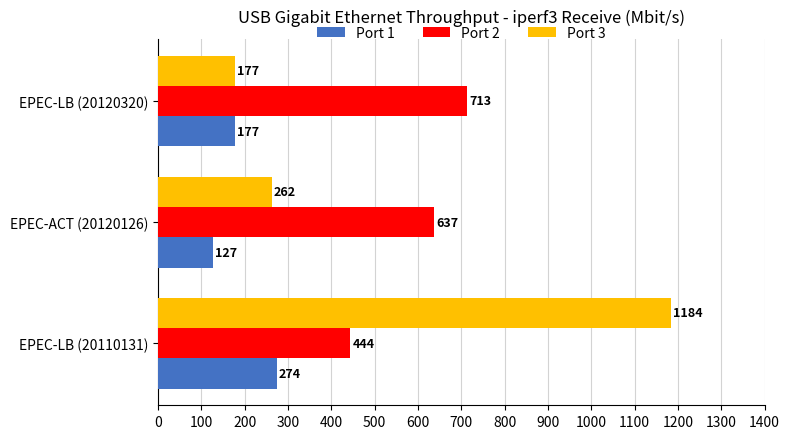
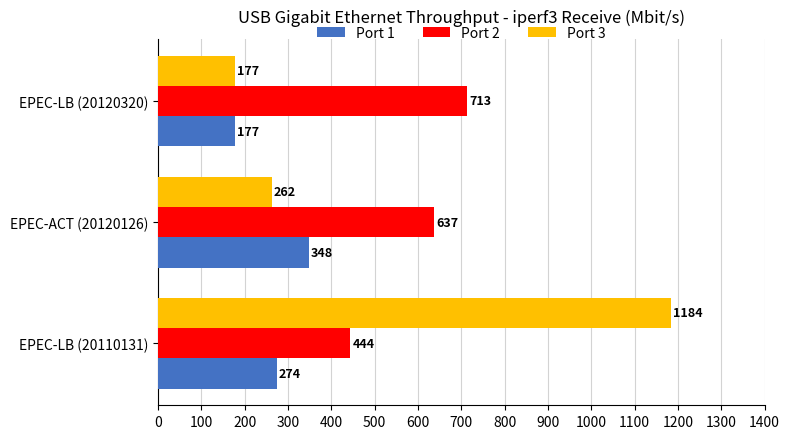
  {
    "Port 1": {
      "EPEC-LB (20120320)": 177,
-     "EPEC-ACT (20120126)": 127,
+     "EPEC-ACT (20120126)": 348,
      "EPEC-LB (20110131)": 274
    },
    "Port 2": {
      "EPEC-LB (20120320)": 713,
      "EPEC-ACT (20120126)": 637,
      "EPEC-LB (20110131)": 444
    },
    "Port 3": {
      "EPEC-LB (20120320)": 177,
      "EPEC-ACT (20120126)": 262,
      "EPEC-LB (20110131)": 1184
    }
  }
